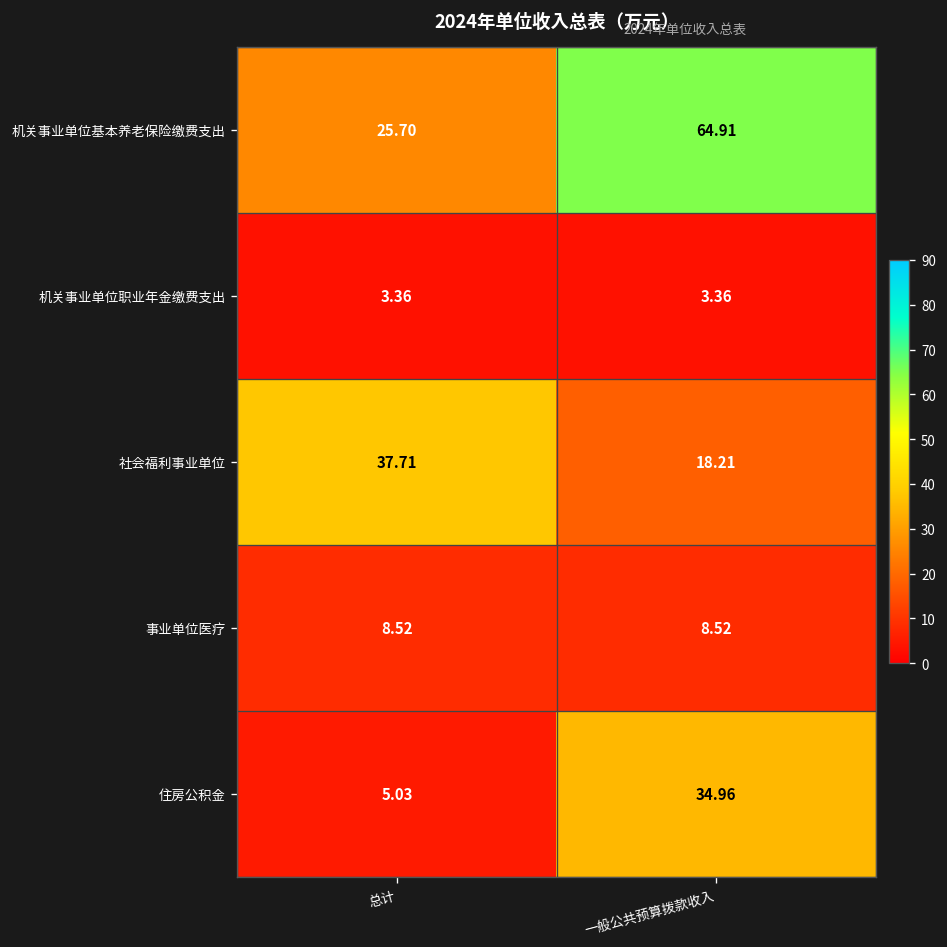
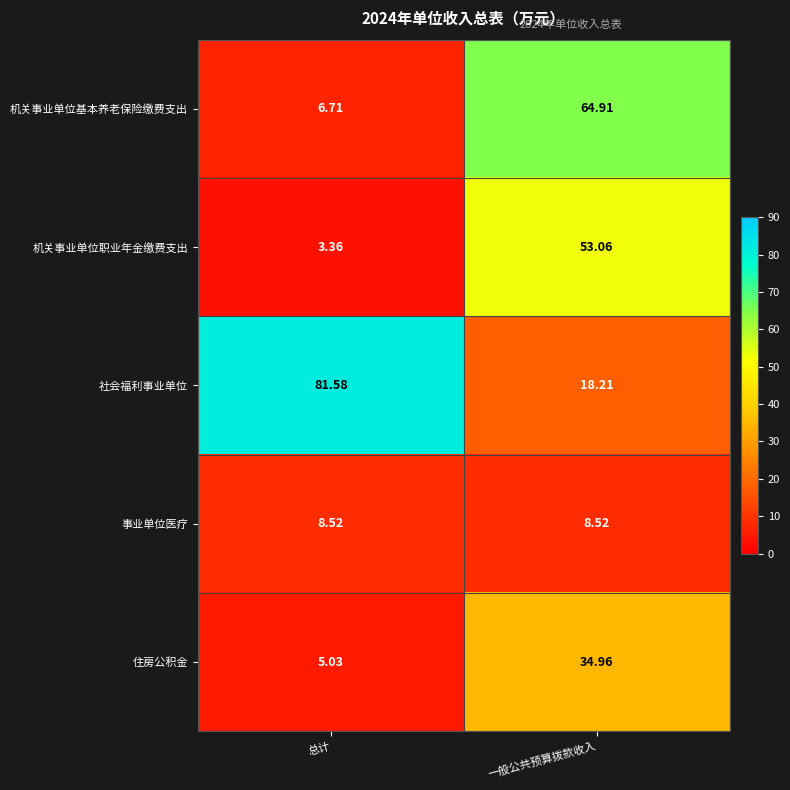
  {
    "机关事业单位基本养老保险缴费支出": {
-     "总计": 25.70,
+     "总计": 6.71,
      "一般公共预算拨款收入": 64.91
    },
    "机关事业单位职业年金缴费支出": {
      "总计": 3.36,
-     "一般公共预算拨款收入": 3.36
+     "一般公共预算拨款收入": 53.06
    },
    "社会福利事业单位": {
-     "总计": 37.71,
+     "总计": 81.58,
      "一般公共预算拨款收入": 18.21
    },
    "事业单位医疗": {
      "总计": 8.52,
      "一般公共预算拨款收入": 8.52
    },
    "住房公积金": {
      "总计": 5.03,
      "一般公共预算拨款收入": 34.96
    }
  }
